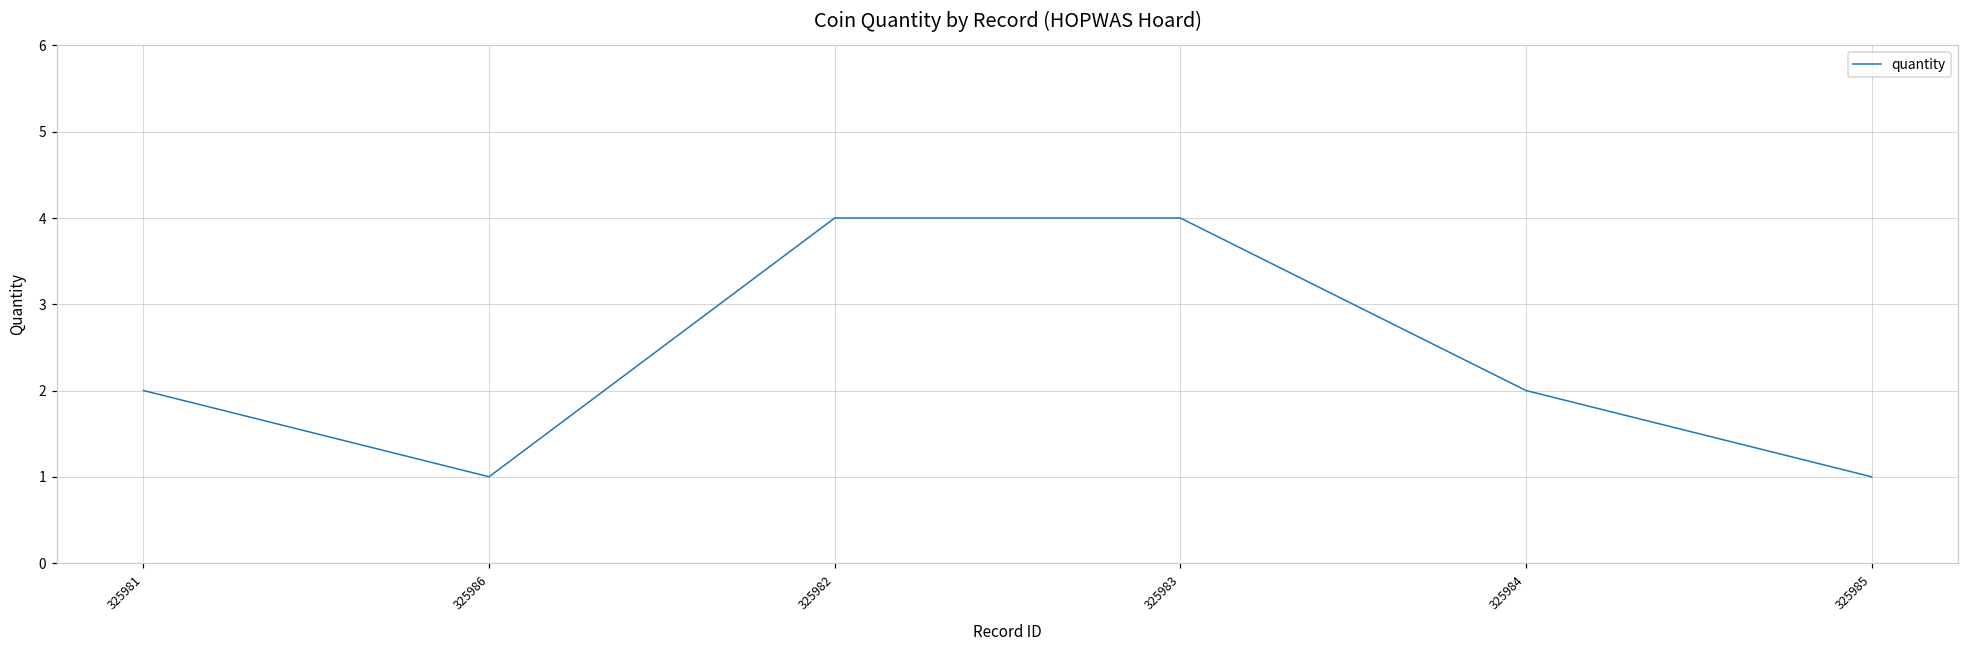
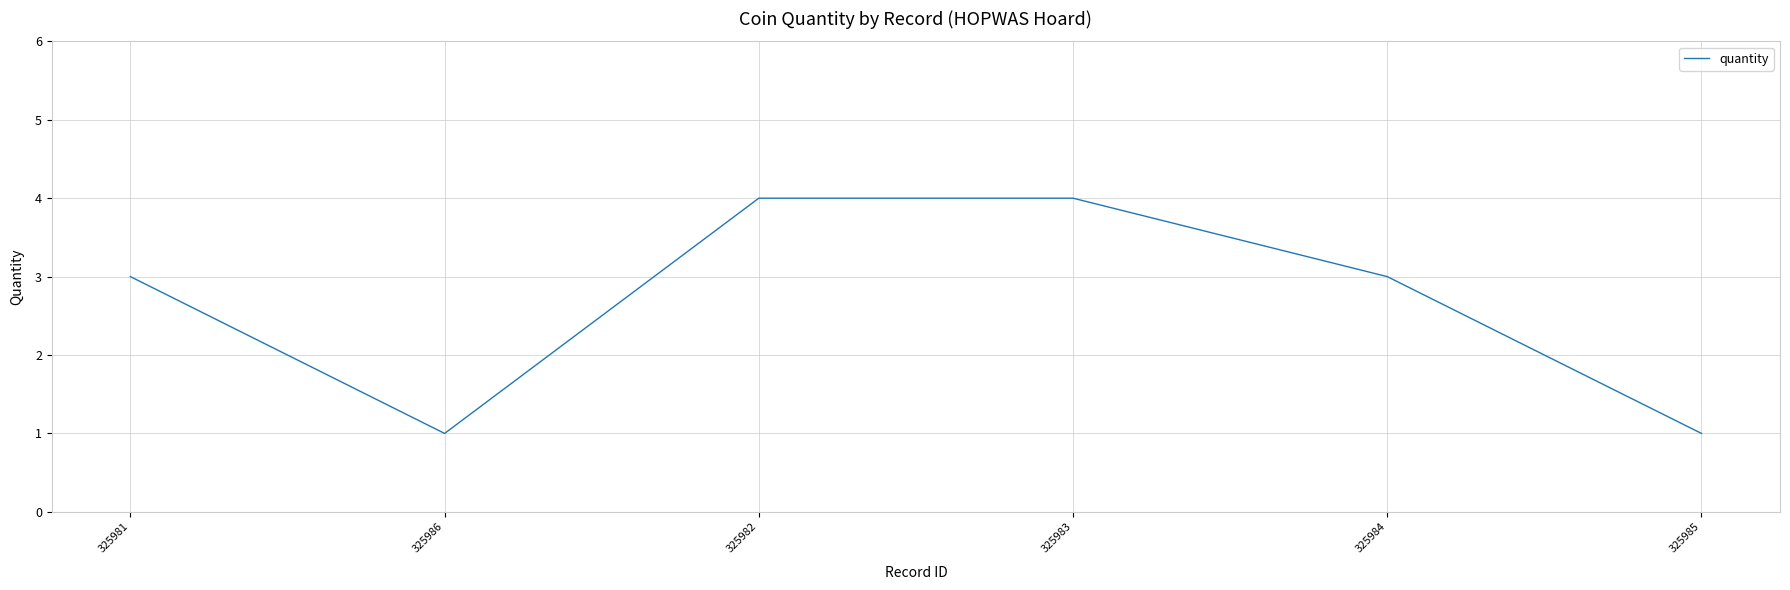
  {
-   "325981": 2,
+   "325981": 3,
    "325986": 1,
    "325982": 4,
    "325983": 4,
-   "325984": 2,
+   "325984": 3,
    "325985": 1
  }
